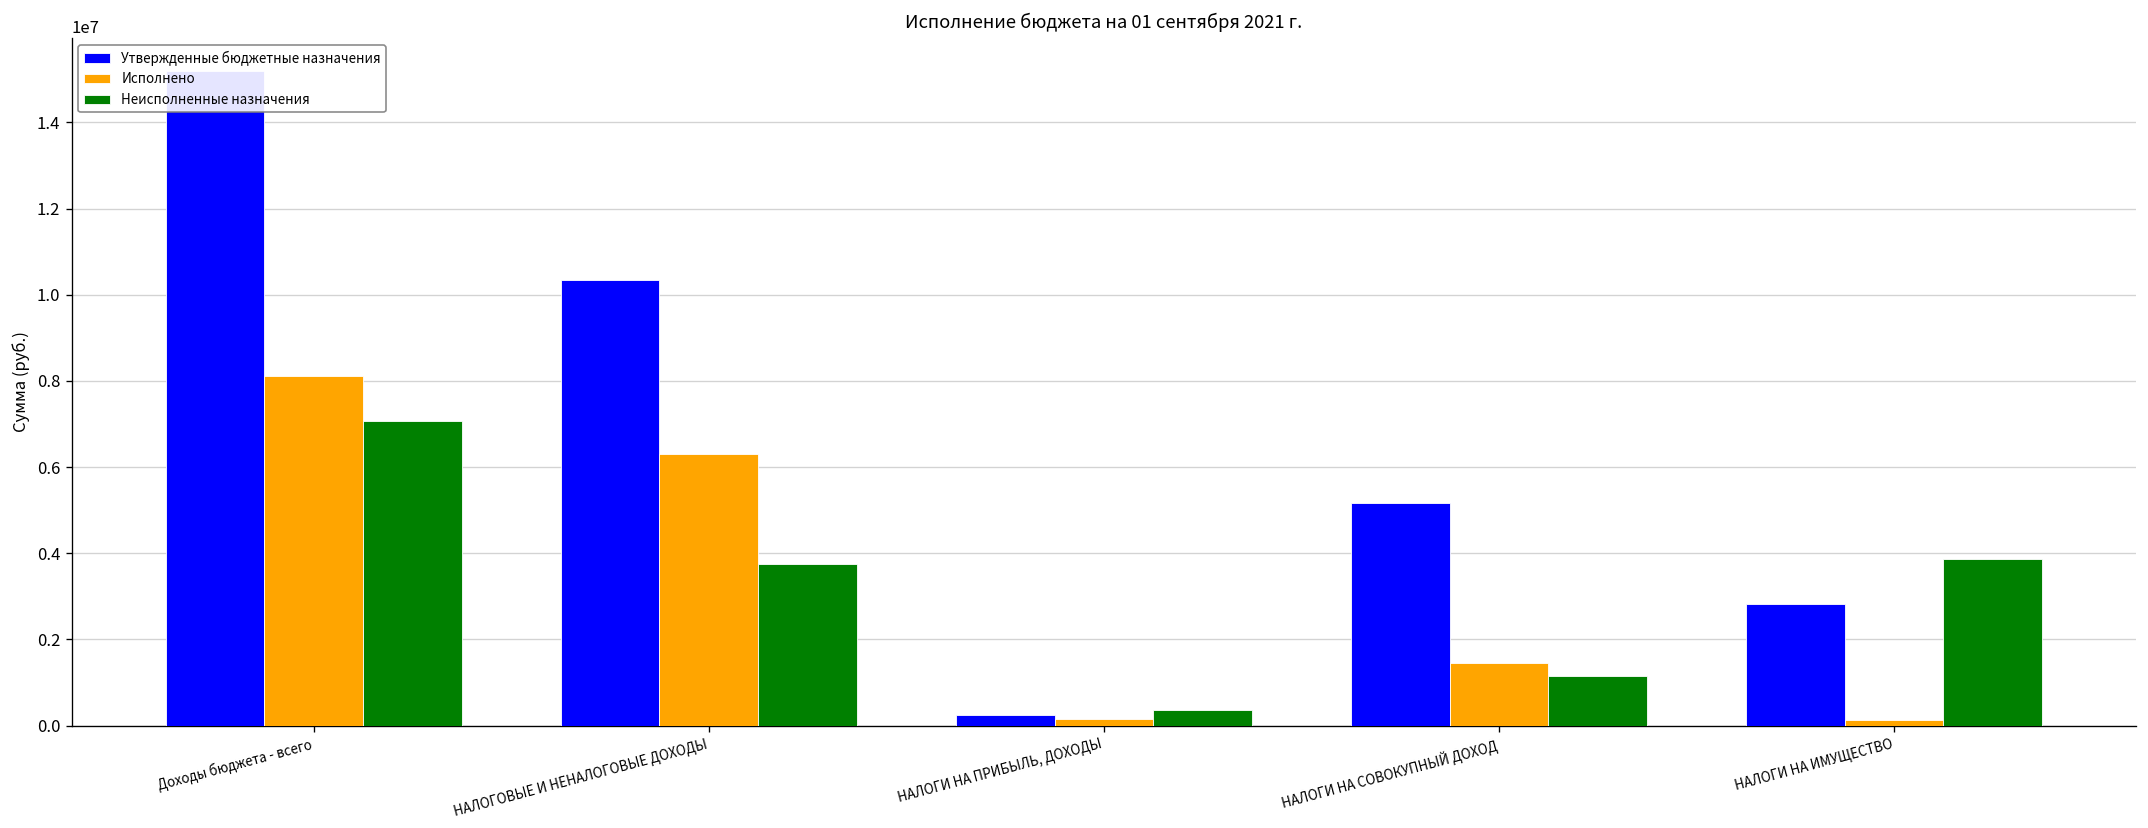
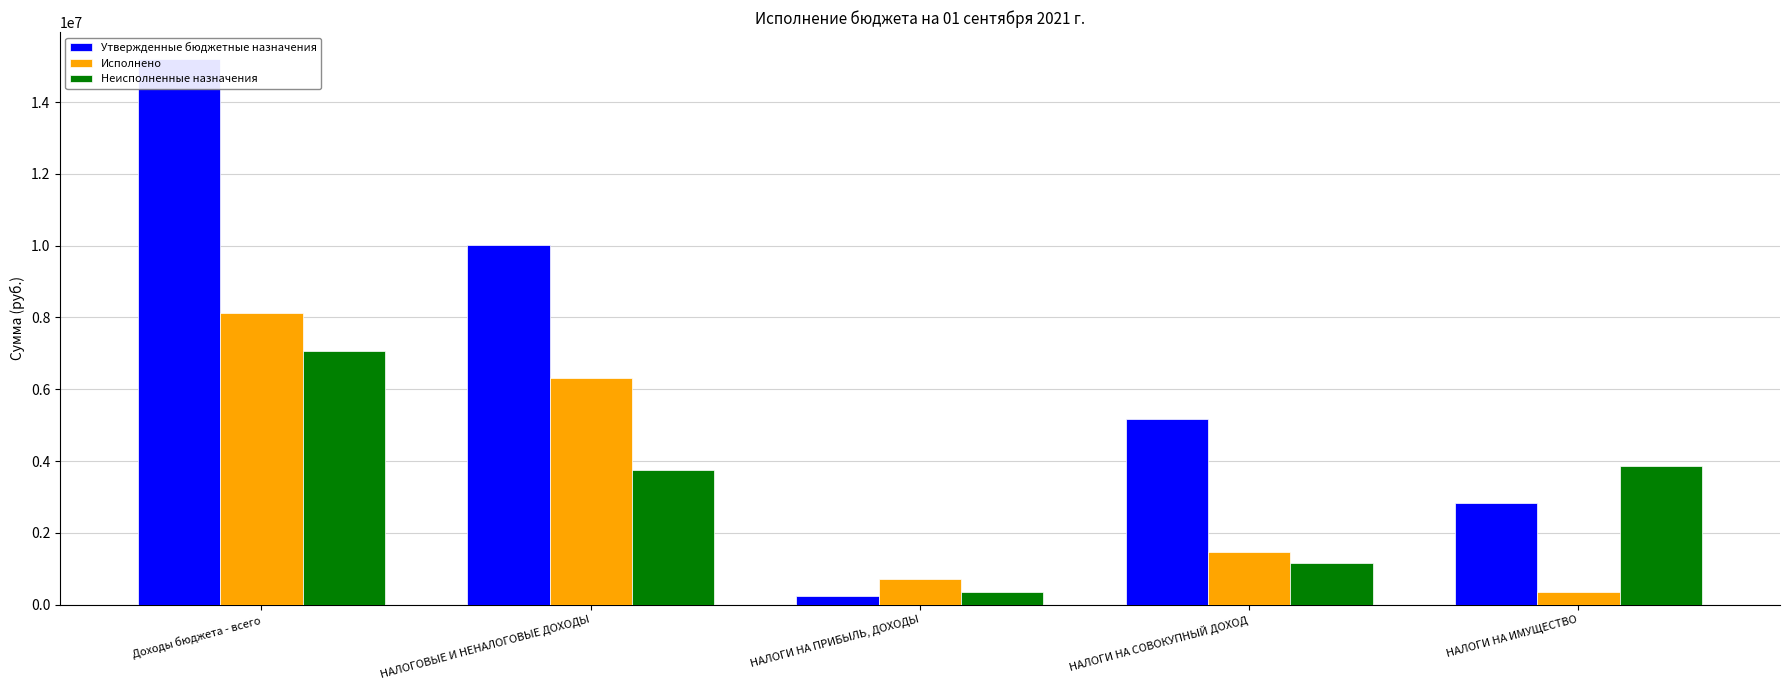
  {
    "Утвержденные бюджетные назначения": {
-     "НАЛОГОВЫЕ И НЕНАЛОГОВЫЕ ДОХОДЫ": 10300000,
+     "НАЛОГОВЫЕ И НЕНАЛОГОВЫЕ ДОХОДЫ": 10000000,
      "НАЛОГИ НА ПРИБЫЛЬ, ДОХОДЫ": 200000,
      "НАЛОГИ НА СОВОКУПНЫЙ ДОХОД": 5200000,
      "НАЛОГИ НА ИМУЩЕСТВО": 2800000
    },
    "Исполнено": {
      "Доходы бюджета - всего": 8100000,
      "НАЛОГОВЫЕ И НЕНАЛОГОВЫЕ ДОХОДЫ": 6300000,
-     "НАЛОГИ НА ПРИБЫЛЬ, ДОХОДЫ": 200000,
+     "НАЛОГИ НА ПРИБЫЛЬ, ДОХОДЫ": 700000,
      "НАЛОГИ НА СОВОКУПНЫЙ ДОХОД": 1500000,
-     "НАЛОГИ НА ИМУЩЕСТВО": 100000
+     "НАЛОГИ НА ИМУЩЕСТВО": 400000
    },
    "Неисполненные назначения": {
      "Доходы бюджета - всего": 7100000,
      "НАЛОГОВЫЕ И НЕНАЛОГОВЫЕ ДОХОДЫ": 3700000,
      "НАЛОГИ НА ПРИБЫЛЬ, ДОХОДЫ": 400000,
      "НАЛОГИ НА СОВОКУПНЫЙ ДОХОД": 1200000,
      "НАЛОГИ НА ИМУЩЕСТВО": 3900000
    }
  }
